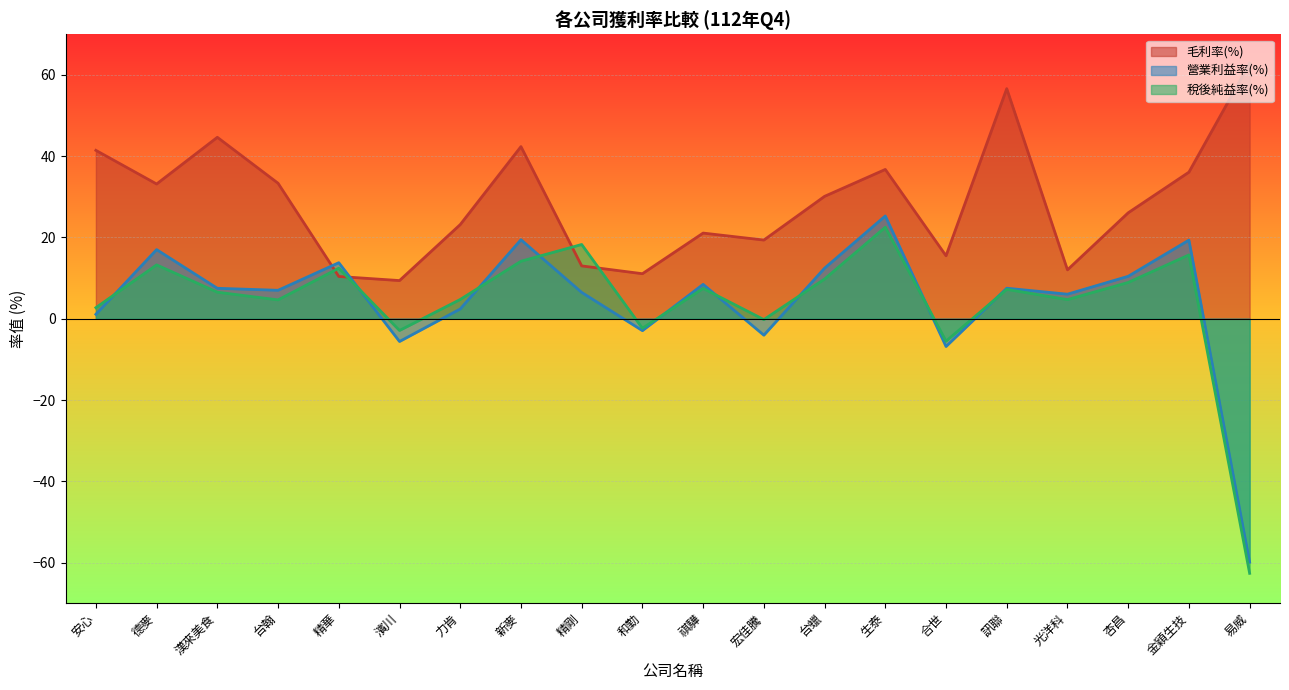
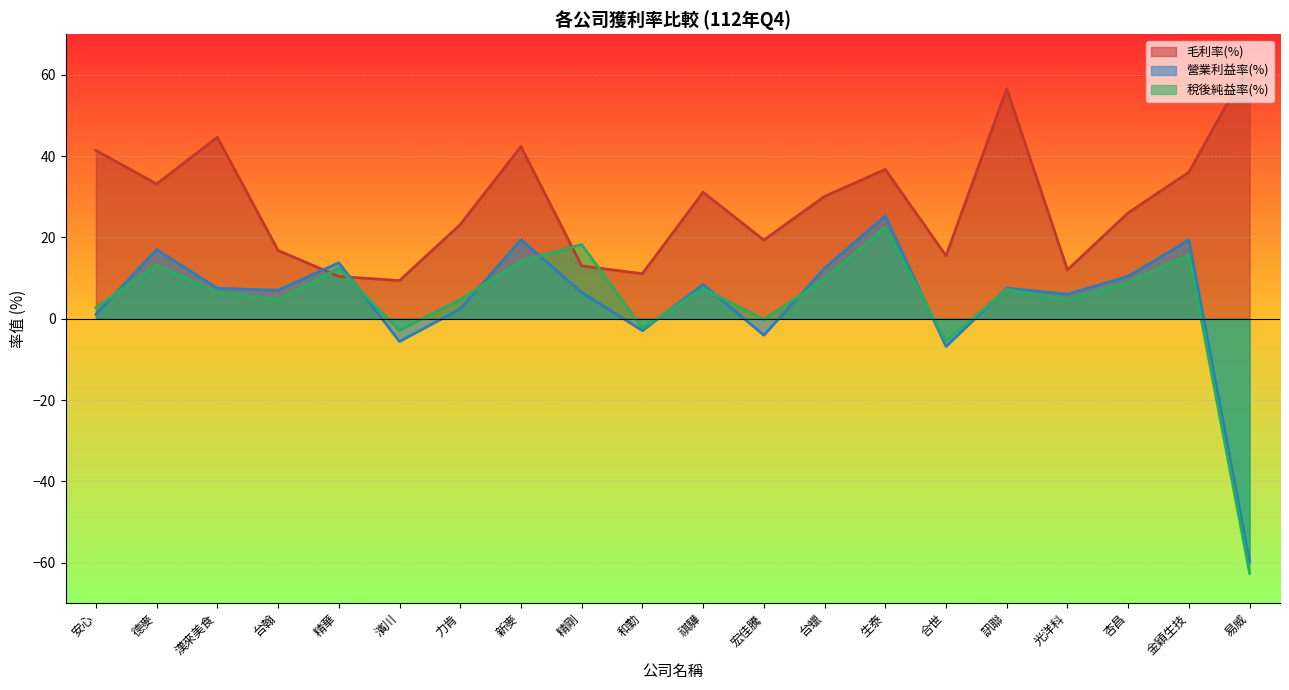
  {
    "毛利率(%)": {
      "安心": 41,
      "德麥": 33,
      "漢來美食": 45,
-     "台翰": 33,
+     "台翰": 17,
      "精華": 10,
      "濱川": 9,
      "力肯": 23,
      "新麥": 42,
      "精剛": 13,
      "和勤": 11,
-     "祺驊": 21,
+     "祺驊": 31,
      "宏佳騰": 19,
      "台蠟": 30,
      "生泰": 37,
      "合世": 15,
      "訊聯": 57,
      "光洋科": 12,
      "杏昌": 26,
      "金穎生技": 36
    }
  }
